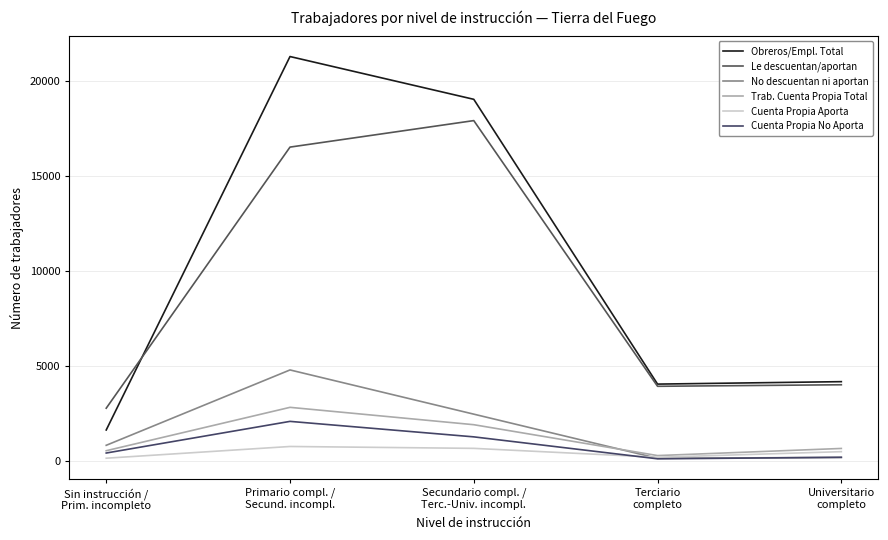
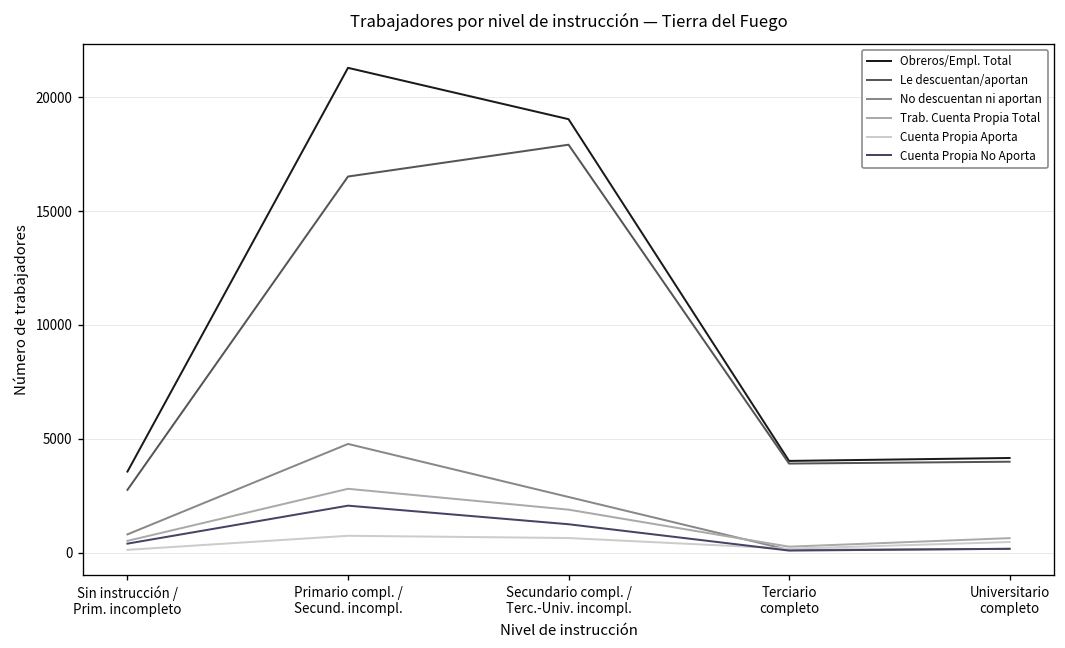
  {
    "Obreros/Empl. Total": {
-     "Sin instrucción / Prim. incompleto": 1600,
+     "Sin instrucción / Prim. incompleto": 3600,
      "Primario compl. / Secund. incompl.": 21300,
      "Secundario compl. / Terc.-Univ. incompl.": 19000,
      "Universitario completo": 4200
    }
  }
